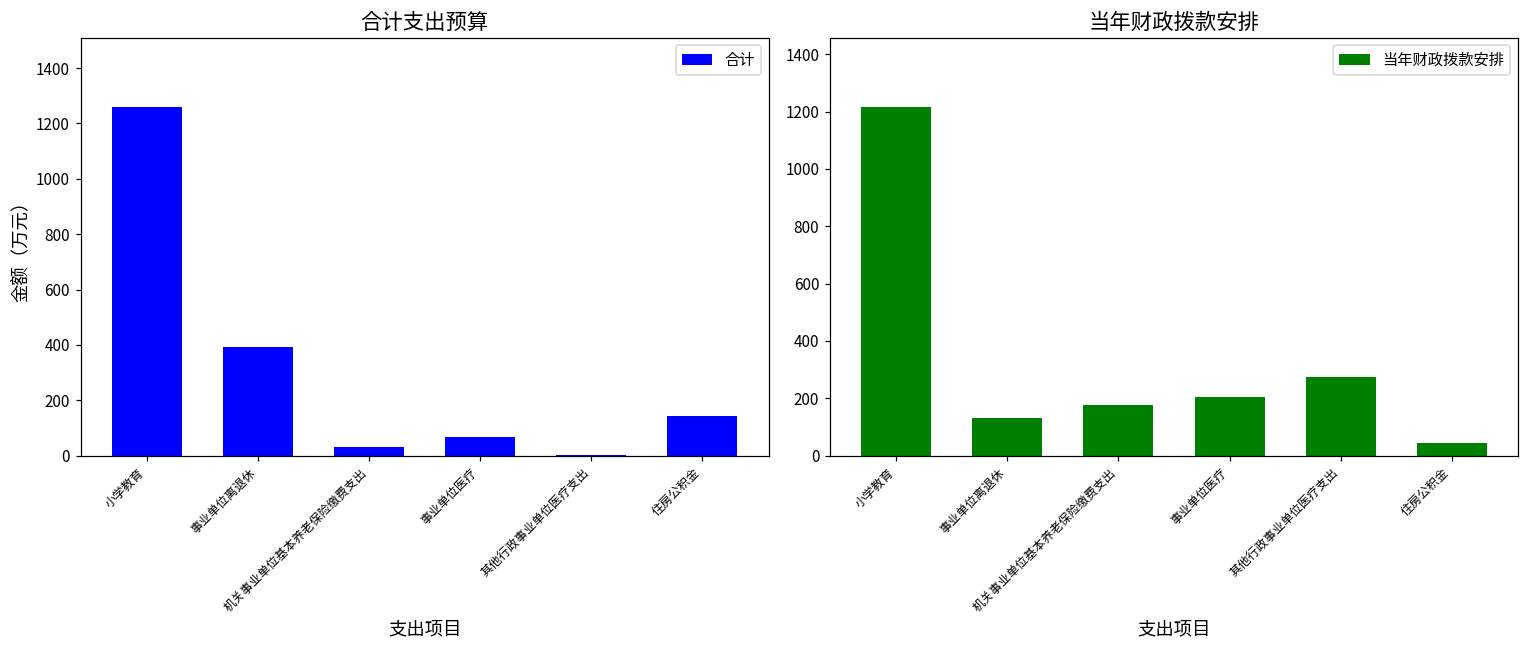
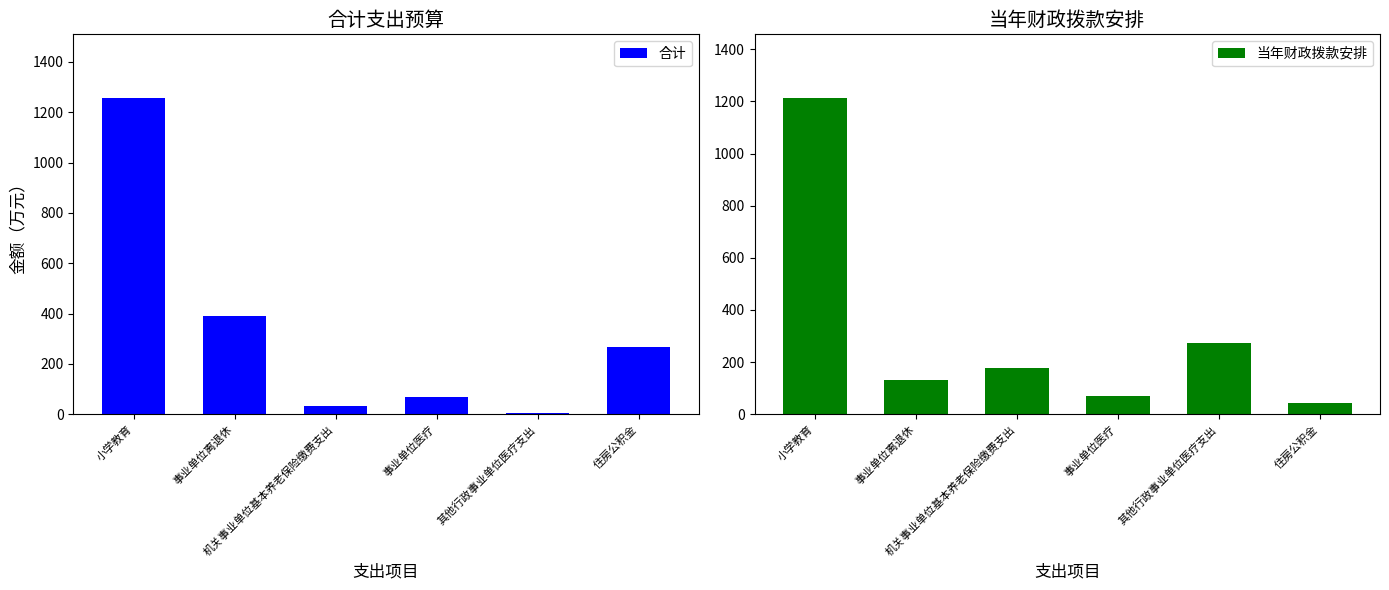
  {
    "合计支出预算": {
      "小学教育": 1260,
      "事业单位离退休": 390,
      "机关事业单位基本养老保险缴费支出": 30,
      "事业单位医疗": 70,
-     "住房公积金": 140
+     "住房公积金": 270
    },
    "当年财政拨款安排": {
      "小学教育": 1210,
      "事业单位离退休": 130,
      "机关事业单位基本养老保险缴费支出": 180,
-     "事业单位医疗": 210,
+     "事业单位医疗": 70,
      "其他行政事业单位医疗支出": 270,
      "住房公积金": 40
    }
  }
